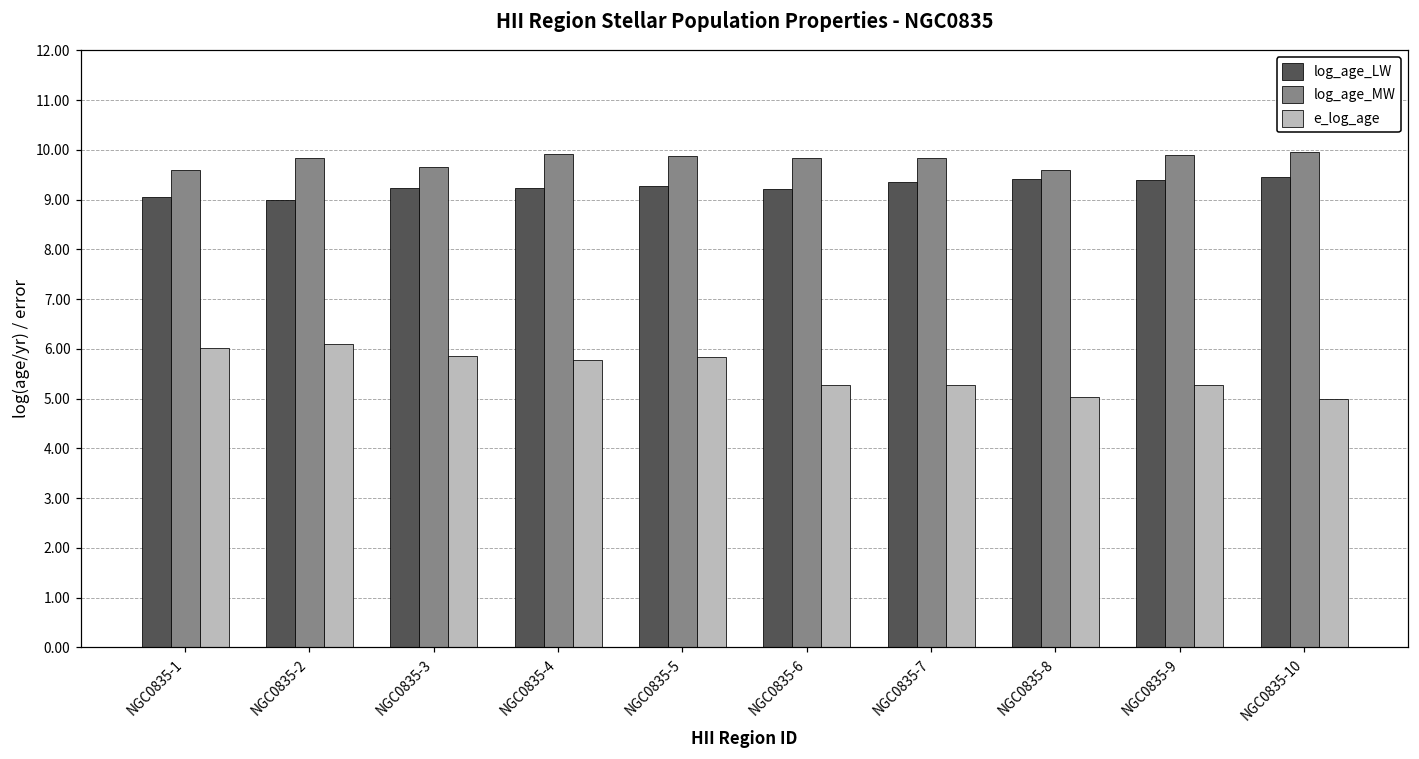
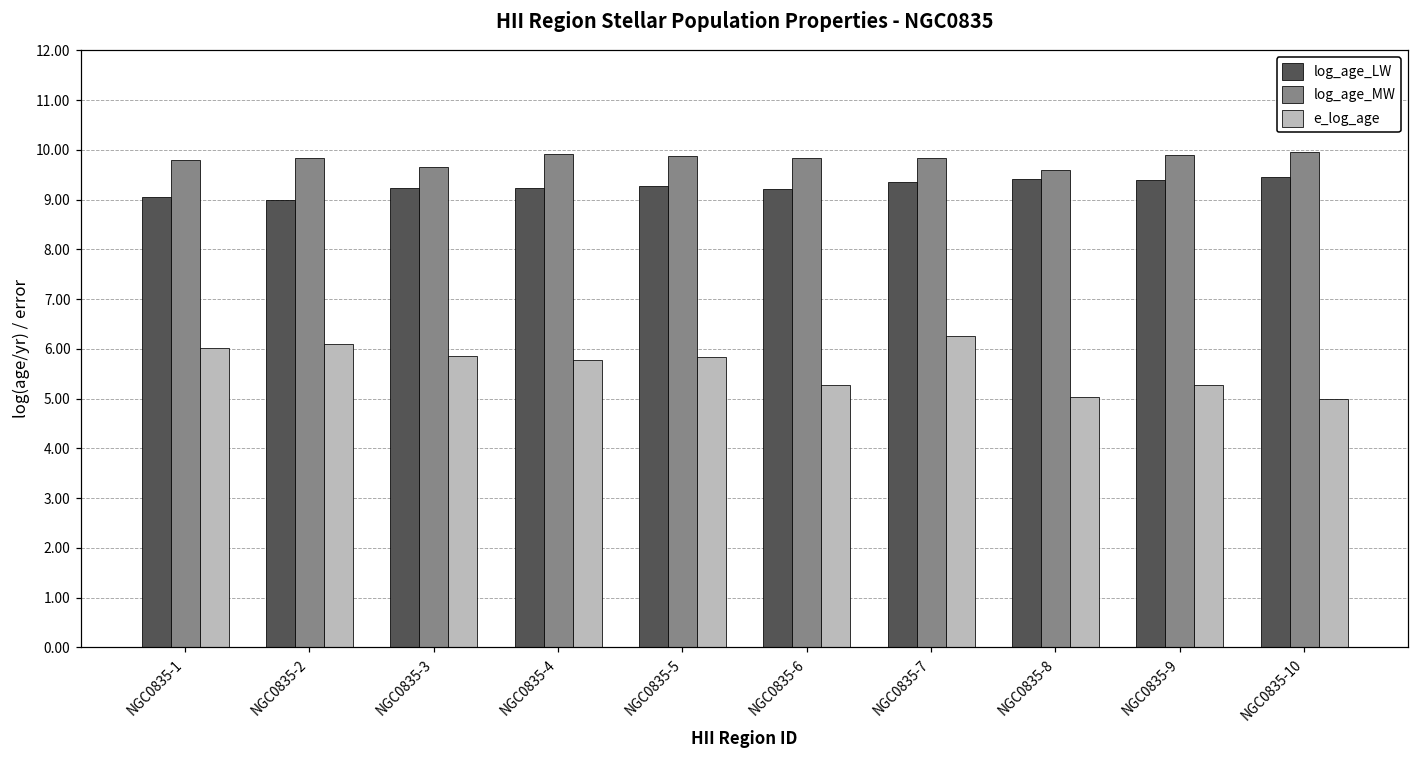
  {
    "log_age_LW": {
      "NGC0835-1": 9.1,
      "NGC0835-2": 9.0,
      "NGC0835-3": 9.2,
      "NGC0835-4": 9.2,
      "NGC0835-5": 9.3,
      "NGC0835-6": 9.2,
      "NGC0835-7": 9.4,
      "NGC0835-8": 9.4,
      "NGC0835-9": 9.4,
      "NGC0835-10": 9.5
    },
    "log_age_MW": {
-     "NGC0835-1": 9.6,
+     "NGC0835-1": 9.8,
      "NGC0835-2": 9.8,
      "NGC0835-3": 9.6,
      "NGC0835-4": 9.9,
      "NGC0835-5": 9.9,
      "NGC0835-6": 9.8,
      "NGC0835-7": 9.8,
      "NGC0835-8": 9.6,
      "NGC0835-9": 9.9,
      "NGC0835-10": 9.9
    },
    "e_log_age": {
      "NGC0835-1": 6.0,
      "NGC0835-2": 6.1,
      "NGC0835-3": 5.9,
      "NGC0835-4": 5.8,
      "NGC0835-5": 5.8,
      "NGC0835-6": 5.3,
-     "NGC0835-7": 5.3,
+     "NGC0835-7": 6.3,
      "NGC0835-8": 5.0,
      "NGC0835-9": 5.3,
      "NGC0835-10": 5.0
    }
  }
